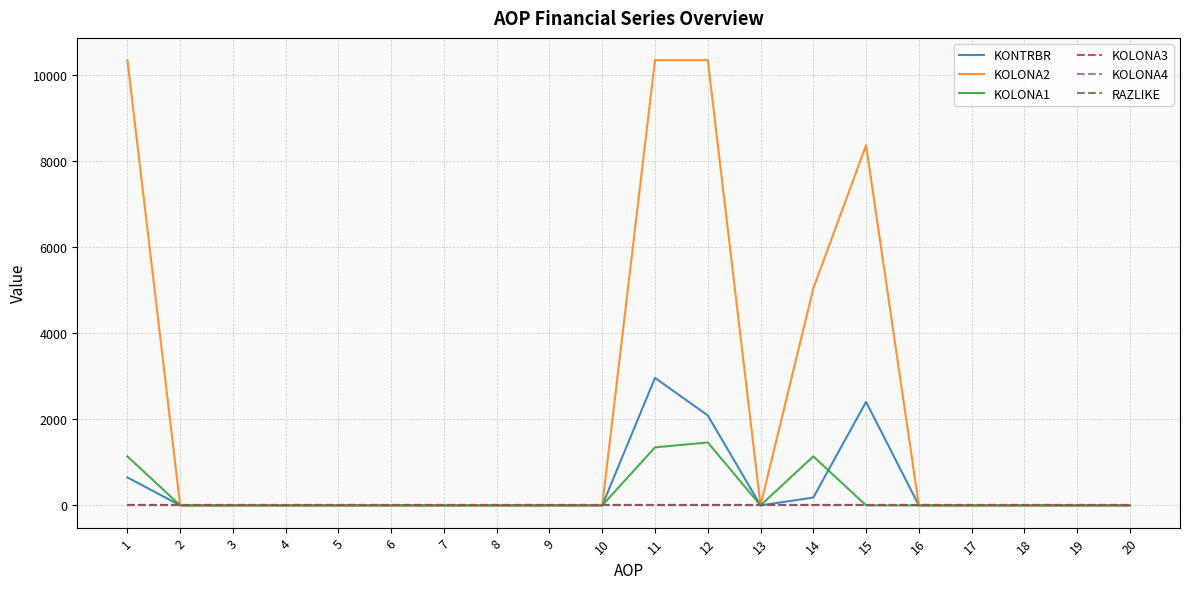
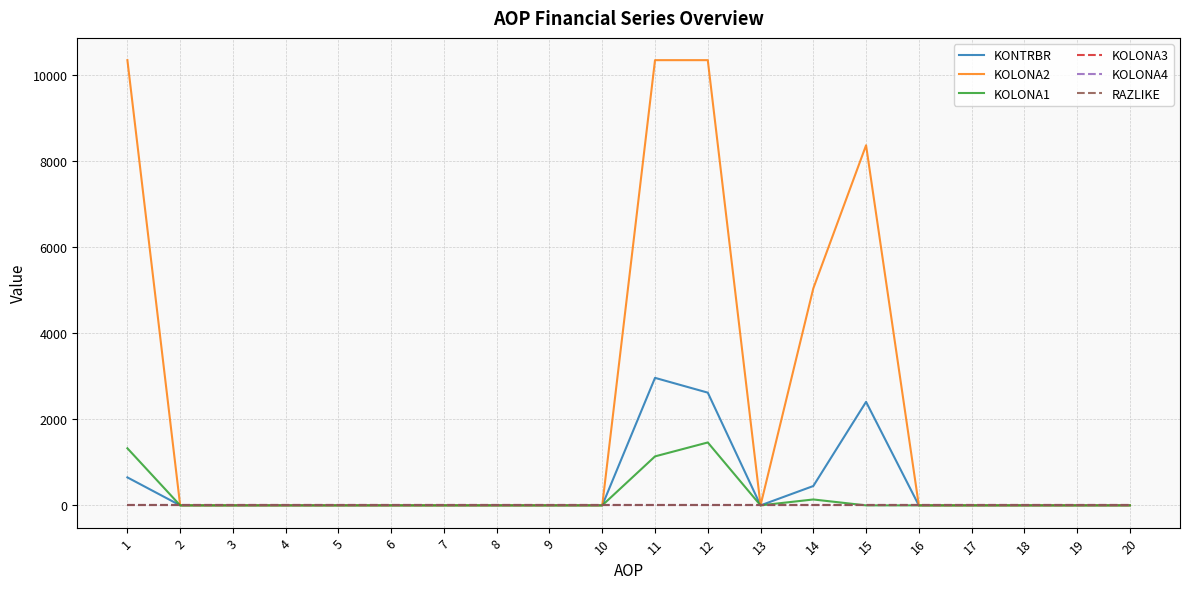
  {
    "KONTRBR": {
      "1": 700,
      "11": 3000,
-     "12": 2100,
-     "14": 200,
+     "12": 2600,
+     "14": 400,
      "15": 2400
    },
    "KOLONA2": {
      "1": 10300,
      "11": 10300,
      "12": 10300,
      "14": 5000,
      "15": 8400
    },
    "KOLONA1": {
-     "1": 1100,
-     "11": 1300,
+     "1": 1300,
+     "11": 1100,
      "12": 1500,
-     "14": 1100
+     "14": 100
    },
    "RAZLIKE": {
      "1": 0,
      "11": 0,
      "12": 0,
      "14": 0
    }
  }
